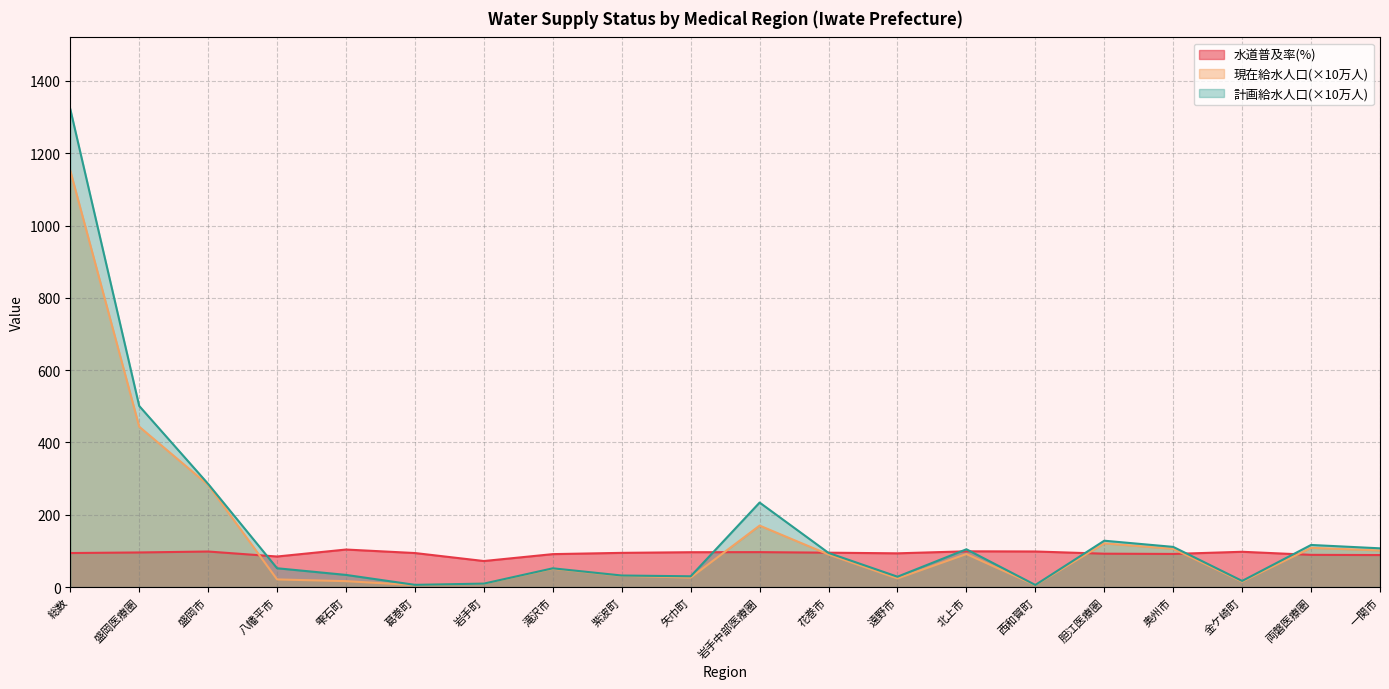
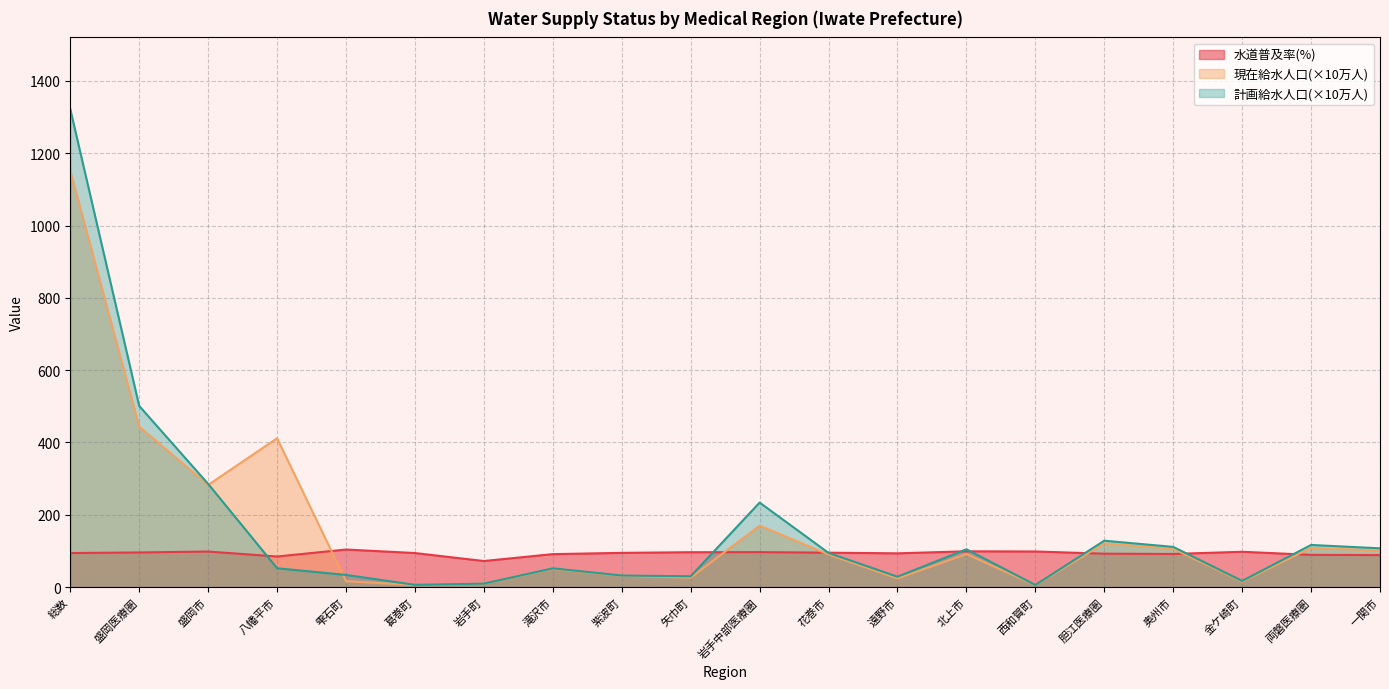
  {
    "水道普及率(%)": {
      "総数": 90,
      "盛岡医療圏": 100,
      "盛岡市": 100,
      "八幡平市": 80,
      "雫石町": 100,
      "葛巻町": 90,
      "岩手町": 70,
      "滝沢市": 90,
      "紫波町": 90,
      "矢巾町": 100,
      "岩手中部医療圏": 100,
      "遠野市": 90,
      "西和賀町": 100,
      "胆江医療圏": 90,
      "奥州市": 90,
      "金ケ崎町": 100,
      "両磐医療圏": 90,
      "一関市": 90
    },
    "現在給水人口(×10万人)": {
      "総数": 1150,
      "盛岡医療圏": 440,
-     "八幡平市": 20,
+     "八幡平市": 410,
      "雫石町": 20,
      "岩手中部医療圏": 170,
      "北上市": 90,
      "胆江医療圏": 120,
      "両磐医療圏": 110
    },
    "計画給水人口(×10万人)": {
      "総数": 1320,
      "盛岡医療圏": 500,
      "八幡平市": 50,
      "雫石町": 30,
      "岩手中部医療圏": 230,
      "胆江医療圏": 130,
      "両磐医療圏": 120
    }
  }
